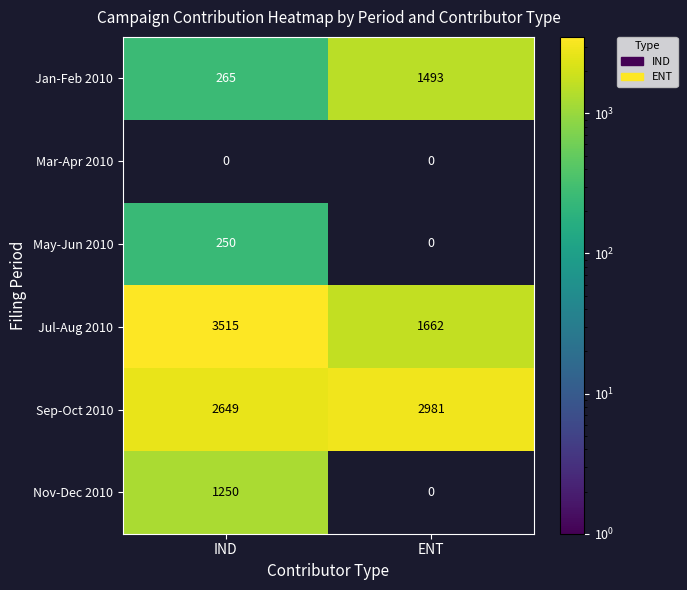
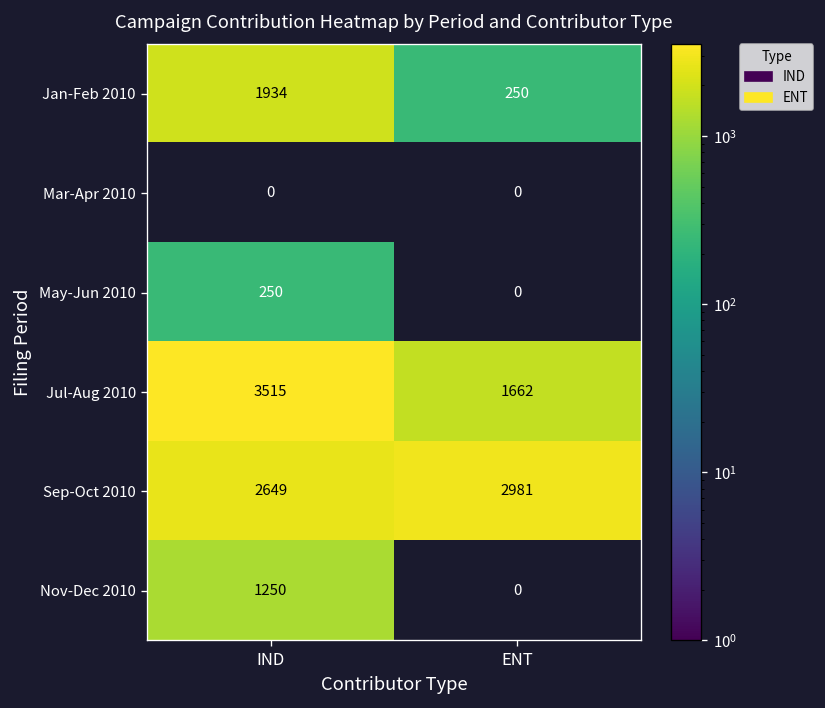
  {
    "Jan-Feb 2010": {
-     "IND": 265,
-     "ENT": 1493
+     "IND": 1934,
+     "ENT": 250
    },
    "May-Jun 2010": {
      "IND": 250
    },
    "Jul-Aug 2010": {
      "IND": 3515,
      "ENT": 1662
    },
    "Sep-Oct 2010": {
      "IND": 2649,
      "ENT": 2981
    },
    "Nov-Dec 2010": {
      "IND": 1250
    }
  }
